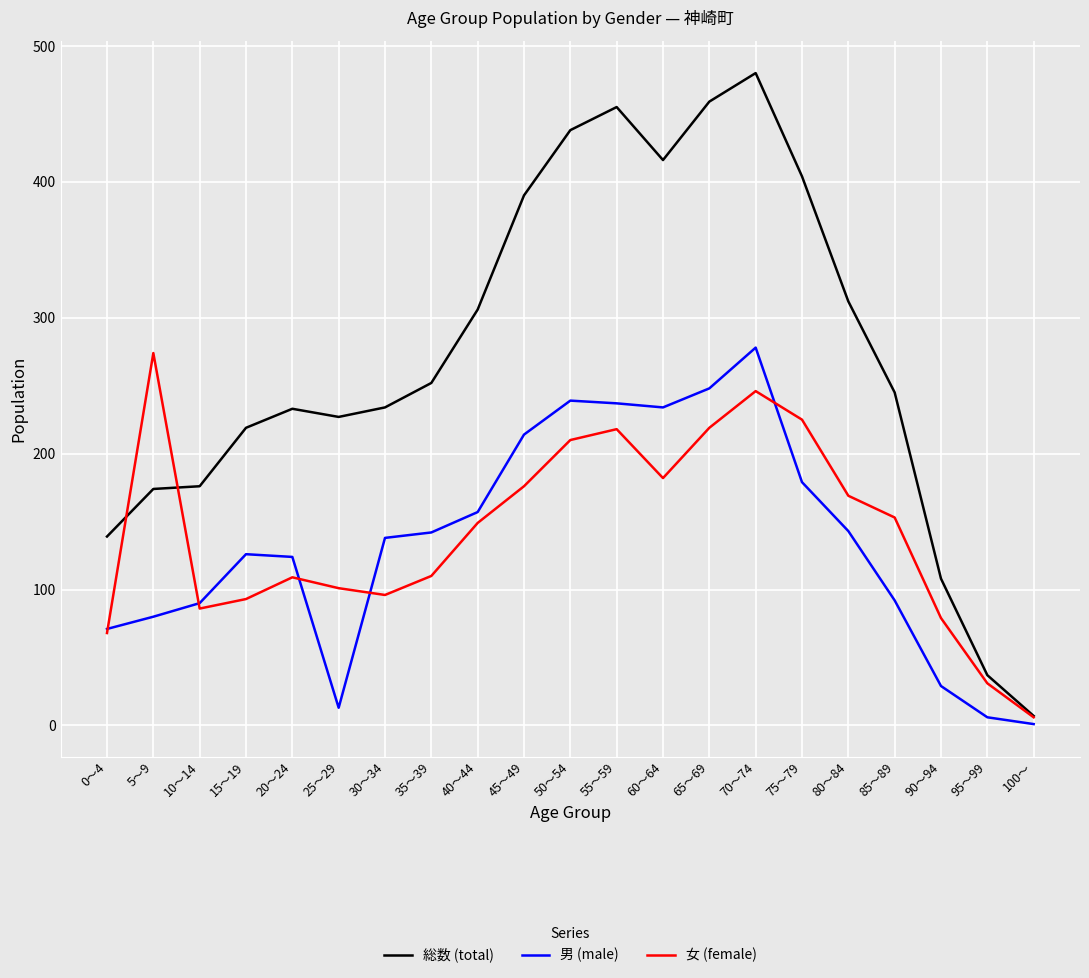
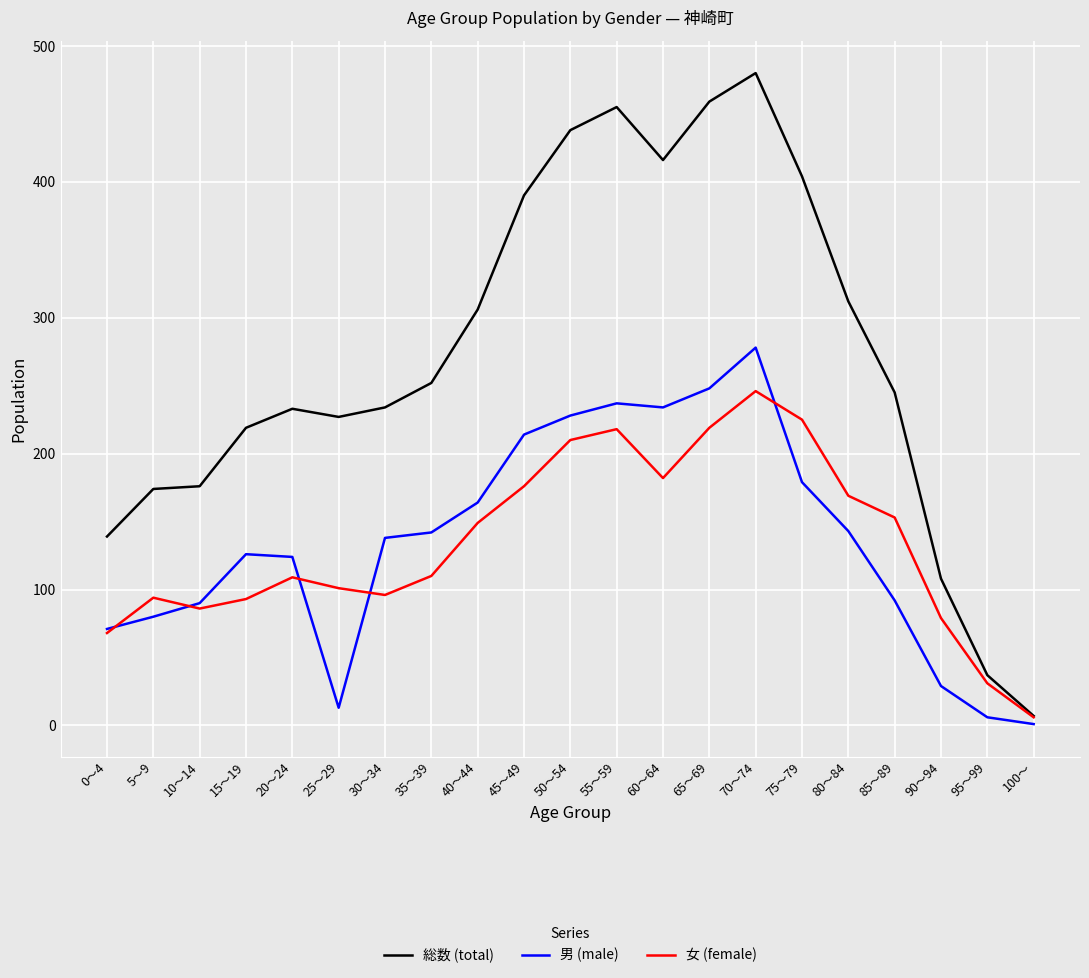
  {
    "総数 (total)": {
      "0～4": 139,
      "5～9": 174,
      "10～14": 176,
      "15～19": 219,
      "20～24": 233,
      "25～29": 227,
      "30～34": 234,
      "35～39": 252,
      "40～44": 306,
      "45～49": 390,
      "50～54": 438,
      "55～59": 455,
      "60～64": 416,
      "65～69": 459,
      "70～74": 480,
      "75～79": 404,
      "80～84": 312,
      "85～89": 245,
      "90～94": 108,
      "95～99": 37
    },
    "男 (male)": {
      "0～4": 71,
      "5～9": 80,
      "10～14": 90,
      "15～19": 126,
      "20～24": 124,
      "25～29": 13,
      "30～34": 138,
      "35～39": 142,
-     "40～44": 157,
+     "40～44": 164,
      "45～49": 214,
-     "50～54": 239,
+     "50～54": 228,
      "55～59": 237,
      "60～64": 234,
      "65～69": 248,
      "70～74": 278,
      "75～79": 179,
      "80～84": 143,
      "85～89": 92,
      "90～94": 29,
      "95～99": 6,
      "100～": 1
    },
    "女 (female)": {
      "0～4": 68,
-     "5～9": 274,
+     "5～9": 94,
      "10～14": 86,
      "15～19": 93,
      "20～24": 109,
      "25～29": 101,
      "30～34": 96,
      "35～39": 110,
      "40～44": 149,
      "45～49": 176,
      "50～54": 210,
      "55～59": 218,
      "60～64": 182,
      "65～69": 219,
      "70～74": 246,
      "75～79": 225,
      "80～84": 169,
      "85～89": 153,
      "90～94": 79,
      "95～99": 31
    }
  }
